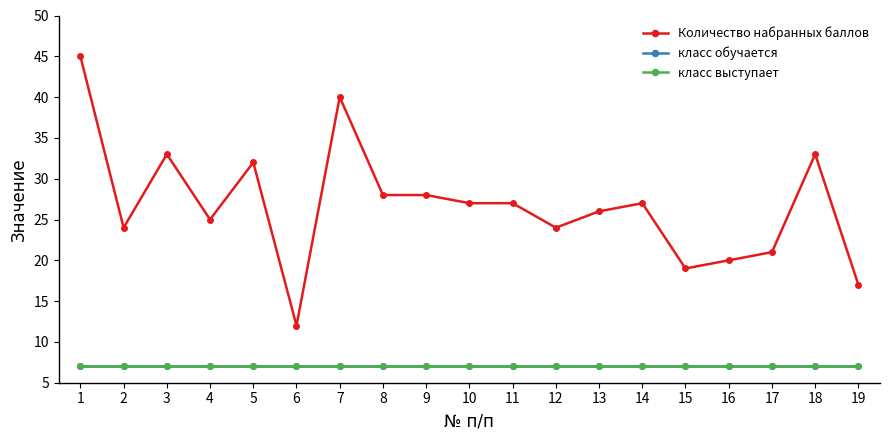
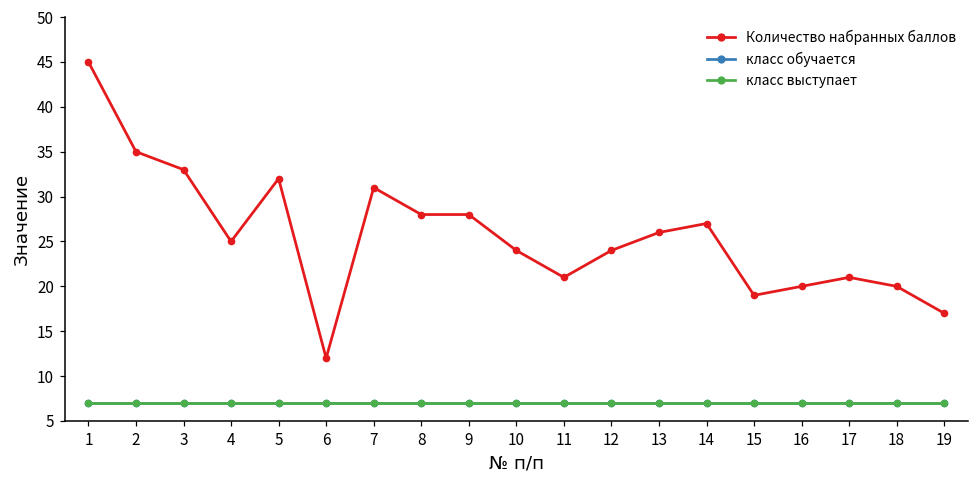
  {
    "Количество набранных баллов": {
      "1": 45,
-     "2": 24,
+     "2": 35,
      "3": 33,
      "4": 25,
      "5": 32,
      "6": 12,
-     "7": 40,
+     "7": 31,
      "8": 28,
      "9": 28,
-     "10": 27,
-     "11": 27,
+     "10": 24,
+     "11": 21,
      "12": 24,
      "13": 26,
      "14": 27,
      "15": 19,
      "16": 20,
      "17": 21,
-     "18": 33,
+     "18": 20,
      "19": 17
    },
    "класс выступает": {
      "1": 7,
      "2": 7,
      "3": 7,
      "4": 7,
      "5": 7,
      "6": 7,
      "7": 7,
      "8": 7,
      "9": 7,
      "10": 7,
      "11": 7,
      "12": 7,
      "13": 7,
      "14": 7,
      "15": 7,
      "16": 7,
      "17": 7,
      "18": 7,
      "19": 7
    }
  }
